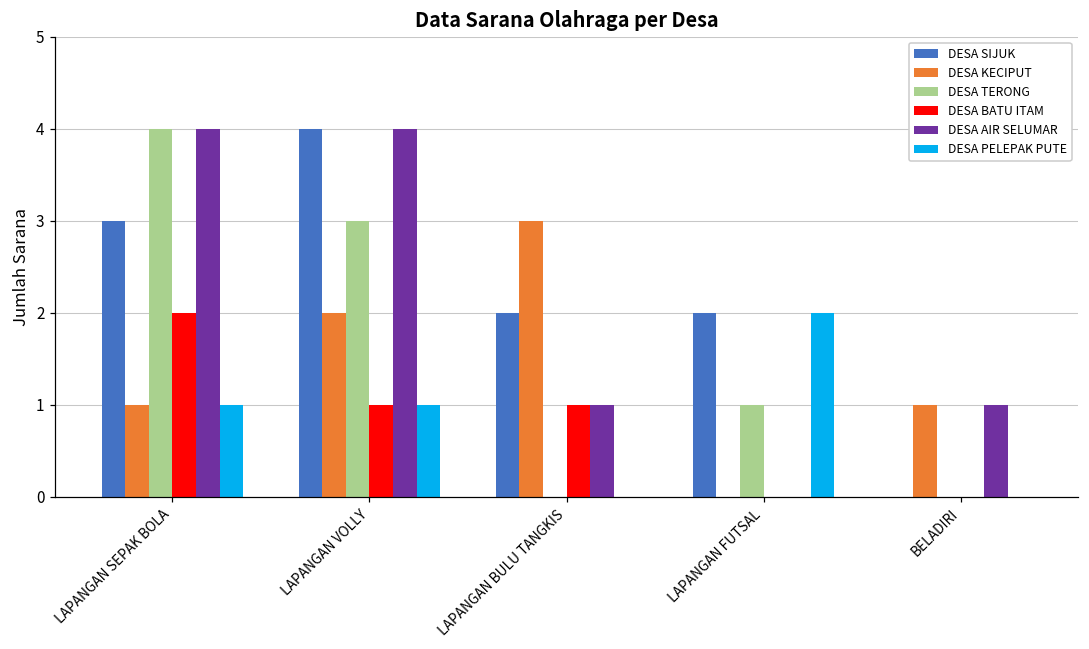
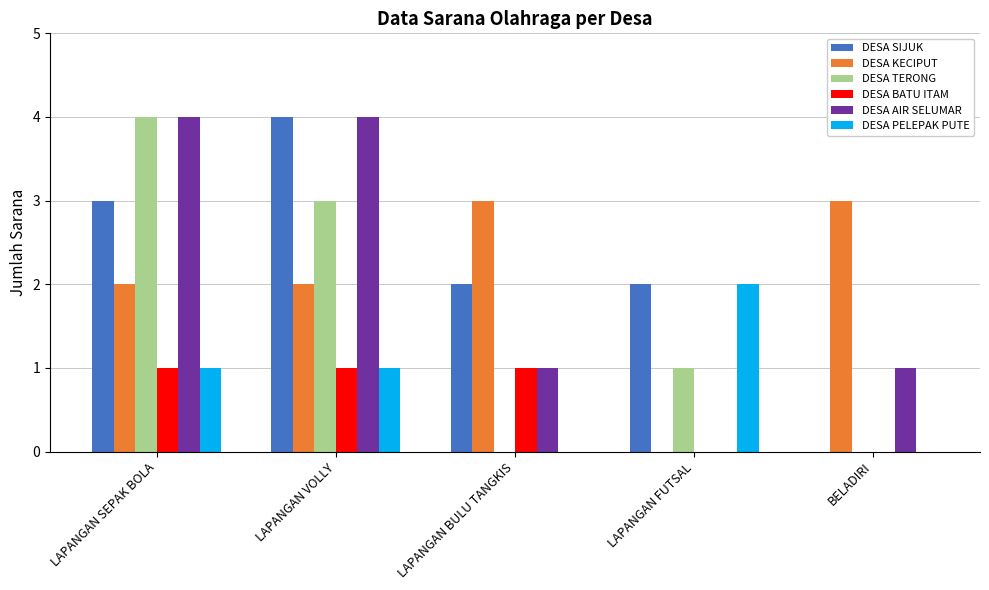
  {
    "DESA SIJUK": {
      "LAPANGAN SEPAK BOLA": 3,
      "LAPANGAN VOLLY": 4,
      "LAPANGAN BULU TANGKIS": 2,
      "LAPANGAN FUTSAL": 2,
      "BELADIRI": 0
    },
    "DESA KECIPUT": {
-     "LAPANGAN SEPAK BOLA": 1,
+     "LAPANGAN SEPAK BOLA": 2,
      "LAPANGAN VOLLY": 2,
      "LAPANGAN BULU TANGKIS": 3,
      "LAPANGAN FUTSAL": 0,
-     "BELADIRI": 1
+     "BELADIRI": 3
    },
    "DESA TERONG": {
      "LAPANGAN SEPAK BOLA": 4,
      "LAPANGAN VOLLY": 3,
      "LAPANGAN BULU TANGKIS": 0,
      "LAPANGAN FUTSAL": 1,
      "BELADIRI": 0
    },
    "DESA BATU ITAM": {
-     "LAPANGAN SEPAK BOLA": 2,
+     "LAPANGAN SEPAK BOLA": 1,
      "LAPANGAN VOLLY": 1,
      "LAPANGAN BULU TANGKIS": 1,
      "LAPANGAN FUTSAL": 0,
      "BELADIRI": 0
    },
    "DESA AIR SELUMAR": {
      "LAPANGAN SEPAK BOLA": 4,
      "LAPANGAN VOLLY": 4,
      "LAPANGAN BULU TANGKIS": 1,
      "LAPANGAN FUTSAL": 0,
      "BELADIRI": 1
    },
    "DESA PELEPAK PUTE": {
      "LAPANGAN SEPAK BOLA": 1,
      "LAPANGAN VOLLY": 1,
      "LAPANGAN BULU TANGKIS": 0,
      "LAPANGAN FUTSAL": 2,
      "BELADIRI": 0
    }
  }
